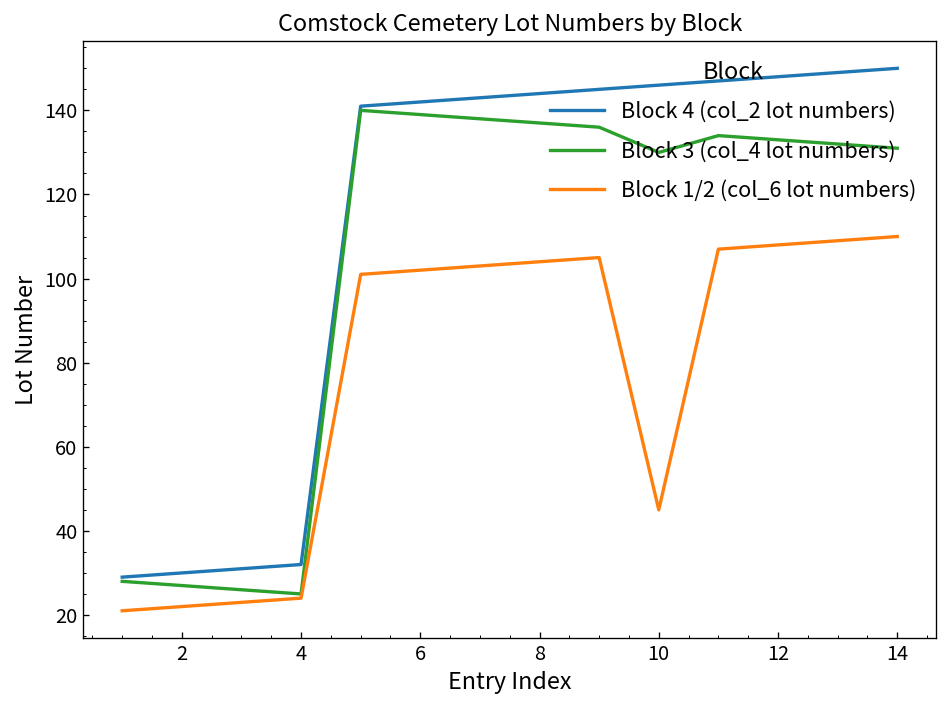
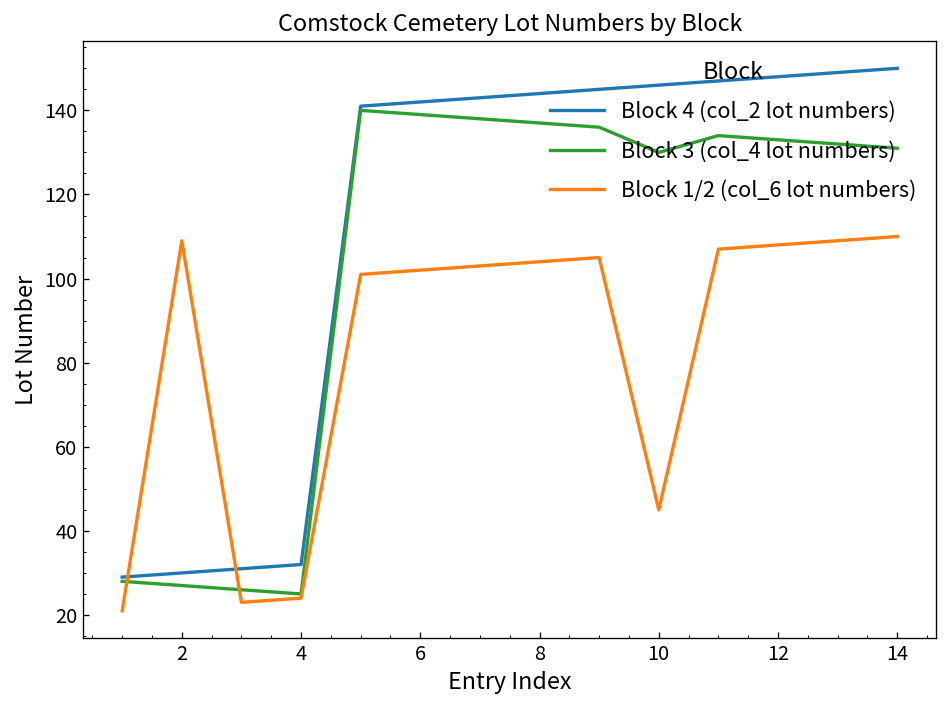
  {
    "Block 4 (col_2 lot numbers)": {
      "2": 30,
      "4": 32,
      "6": 142,
      "8": 144,
      "10": 146,
      "12": 148,
      "14": 150
    },
    "Block 3 (col_4 lot numbers)": {
      "2": 27,
      "4": 25,
      "6": 139,
      "8": 137,
      "10": 130,
      "12": 133,
      "14": 131
    },
    "Block 1/2 (col_6 lot numbers)": {
-     "2": 22,
+     "2": 109,
      "4": 24,
      "6": 102,
      "8": 104,
      "10": 45,
      "12": 108,
      "14": 110
    }
  }
